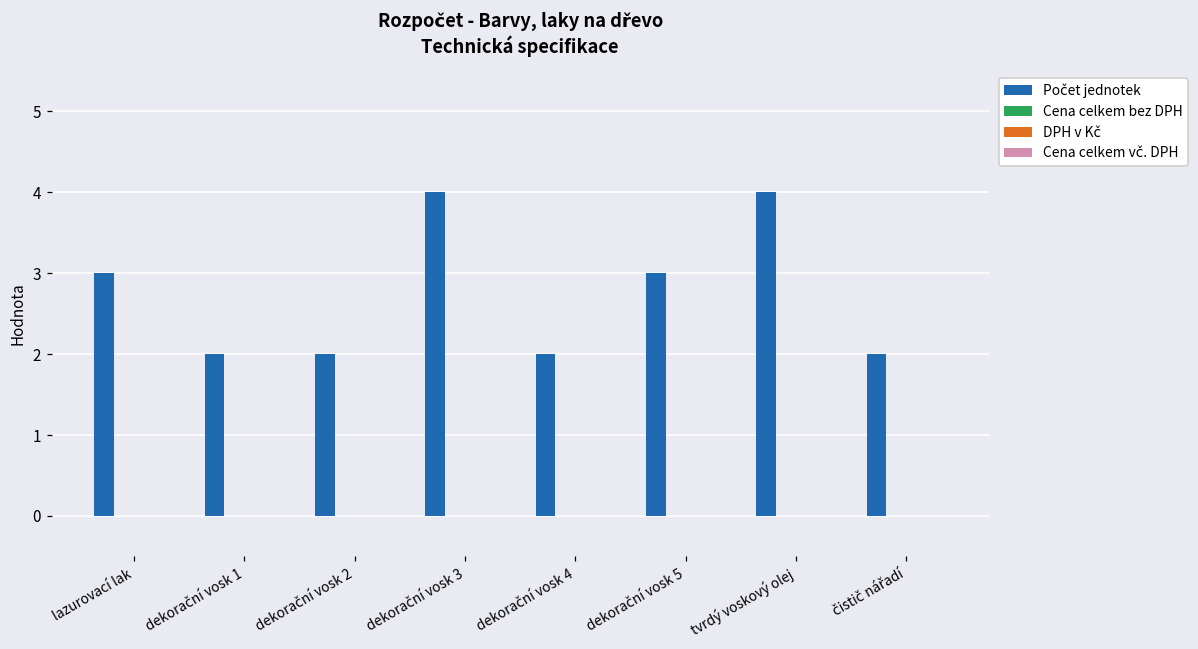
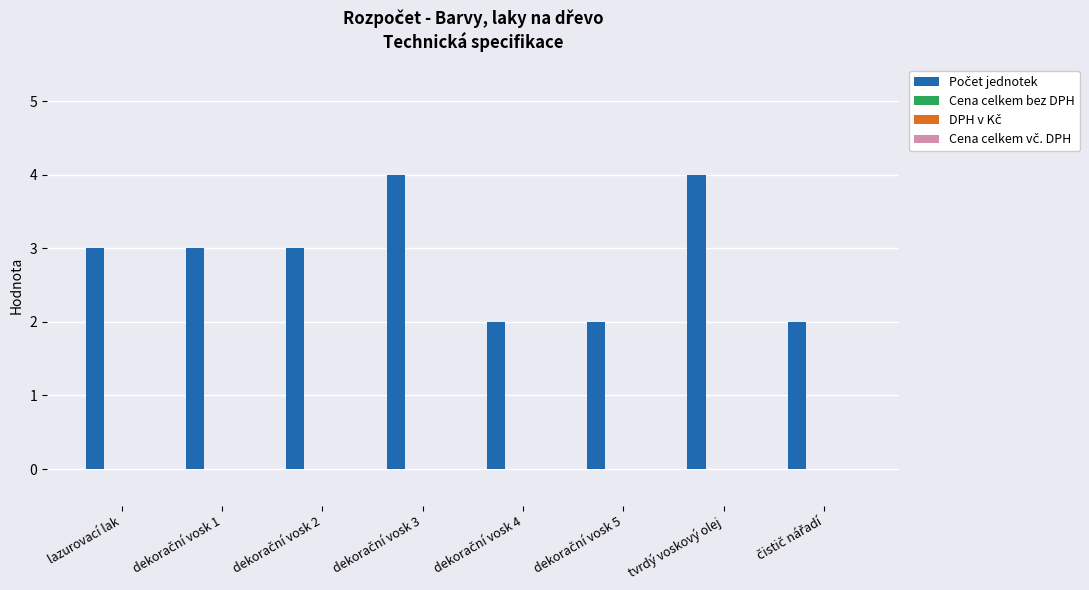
  {
    "Počet jednotek": {
      "lazurovací lak": 3,
-     "dekorační vosk 1": 2,
-     "dekorační vosk 2": 2,
+     "dekorační vosk 1": 3,
+     "dekorační vosk 2": 3,
      "dekorační vosk 3": 4,
      "dekorační vosk 4": 2,
-     "dekorační vosk 5": 3,
+     "dekorační vosk 5": 2,
      "tvrdý voskový olej": 4,
      "čistič nářadí": 2
    },
    "Cena celkem bez DPH": {
      "lazurovací lak": 0,
      "dekorační vosk 1": 0,
      "dekorační vosk 2": 0,
      "dekorační vosk 3": 0,
      "dekorační vosk 4": 0,
      "dekorační vosk 5": 0,
      "tvrdý voskový olej": 0,
      "čistič nářadí": 0
    },
    "DPH v Kč": {
      "lazurovací lak": 0,
      "dekorační vosk 1": 0,
      "dekorační vosk 2": 0,
      "dekorační vosk 3": 0,
      "dekorační vosk 4": 0,
      "dekorační vosk 5": 0,
      "tvrdý voskový olej": 0,
      "čistič nářadí": 0
    },
    "Cena celkem vč. DPH": {
      "lazurovací lak": 0,
      "dekorační vosk 1": 0,
      "dekorační vosk 2": 0,
      "dekorační vosk 3": 0,
      "dekorační vosk 4": 0,
      "dekorační vosk 5": 0,
      "tvrdý voskový olej": 0,
      "čistič nářadí": 0
    }
  }
